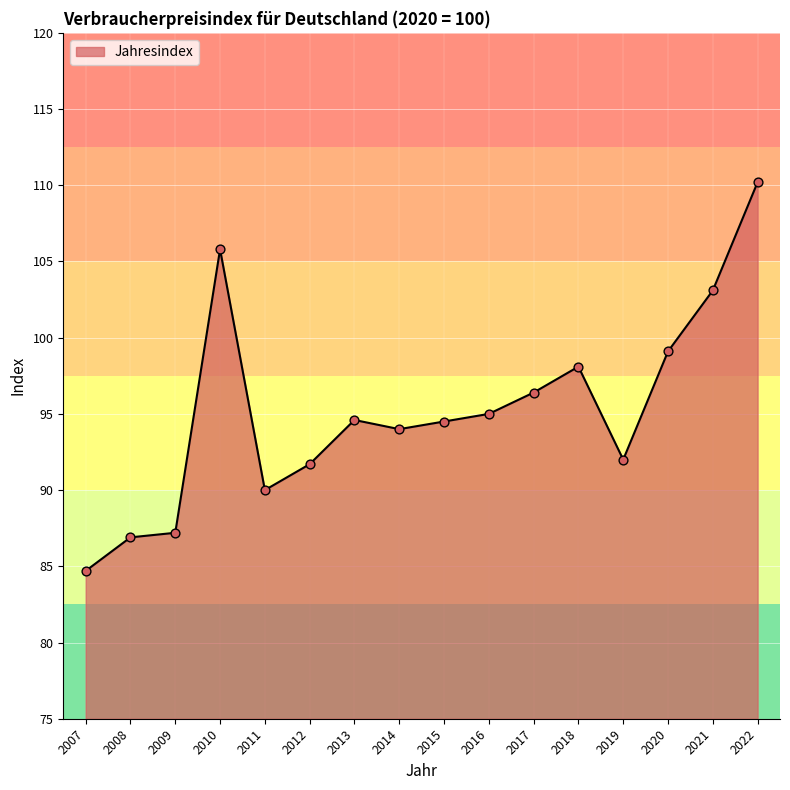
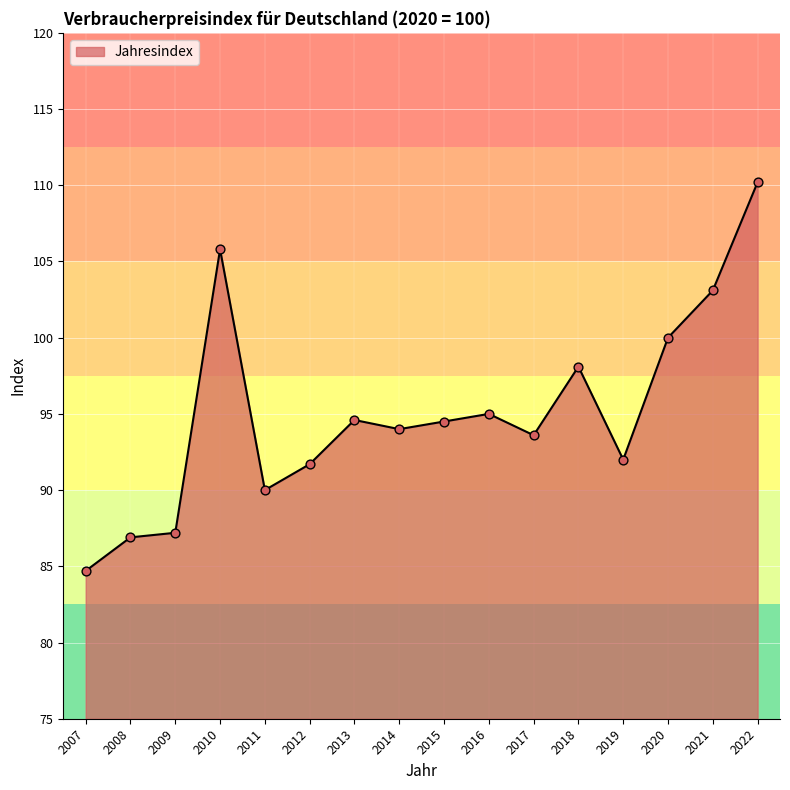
  {
    "2007": 84.7,
    "2008": 86.9,
    "2009": 87.2,
    "2010": 105.8,
    "2011": 90.0,
    "2012": 91.7,
    "2013": 94.6,
    "2014": 94.0,
    "2015": 94.5,
    "2016": 95.0,
-   "2017": 96.4,
+   "2017": 93.6,
    "2018": 98.1,
    "2019": 92.0,
-   "2020": 99.1,
+   "2020": 100.0,
    "2021": 103.1,
    "2022": 110.2
  }
